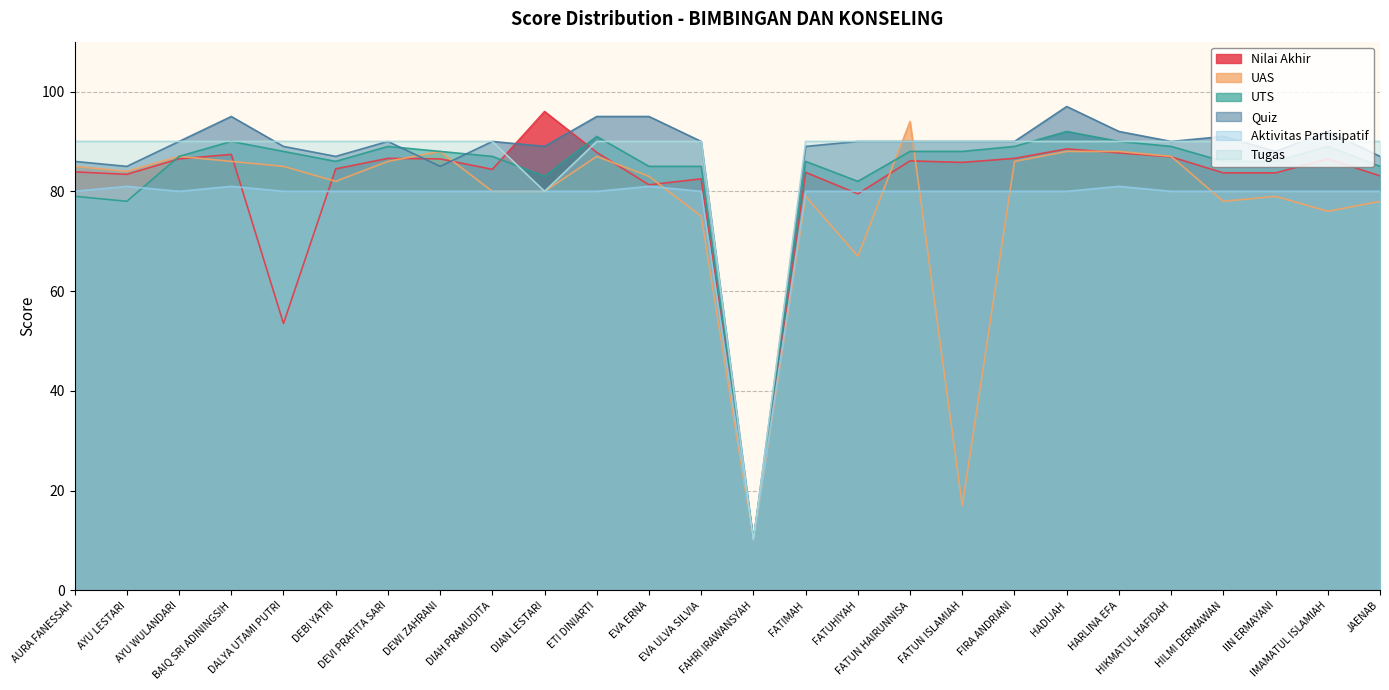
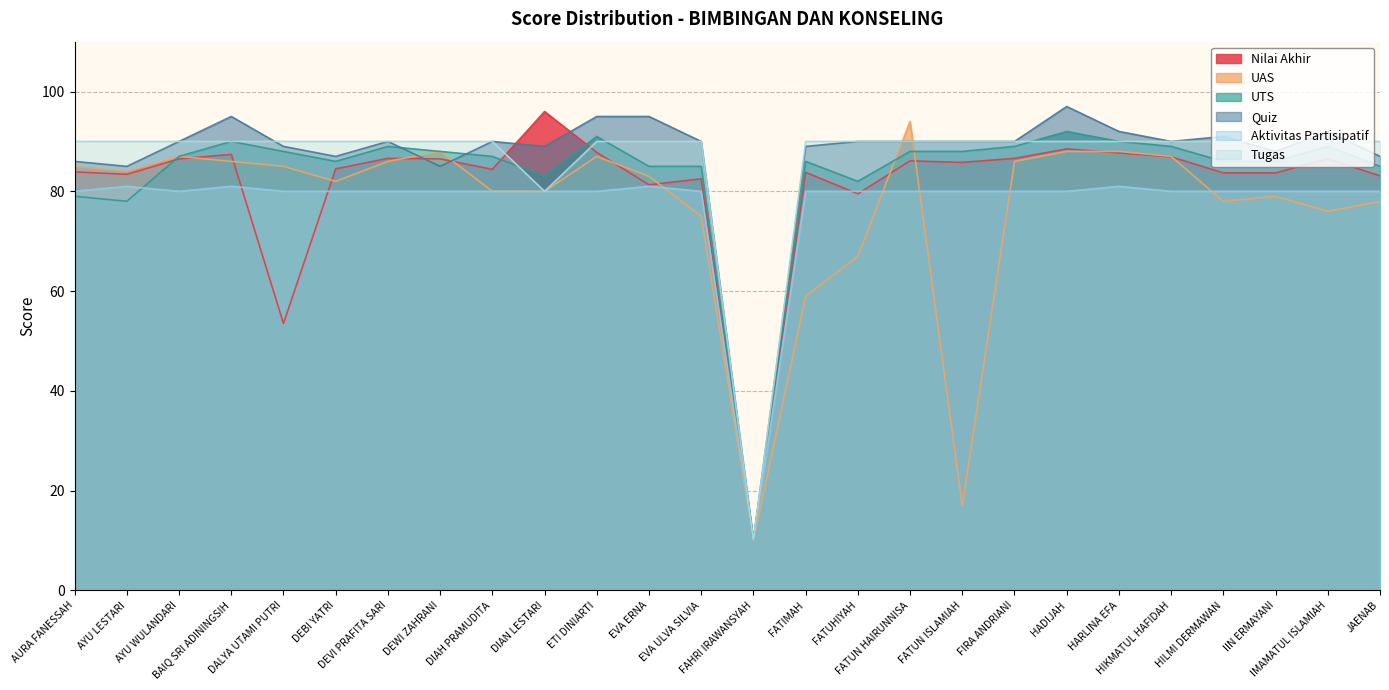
  {
    "Nilai Akhir": {
      "AURA FANESSAH": 84,
      "AYU LESTARI": 83,
      "BAIQ SRI ADININGSIH": 87,
      "DALYA UTAMI PUTRI": 54,
      "DEBI YATRI": 85,
      "DEVI PRAFITA SARI": 87,
      "DEWI ZAHRANI": 87,
      "DIAH PRAMUDITA": 84,
      "DIAN LESTARI": 96,
      "ETI DINIARTI": 88,
      "EVA ULVA SILVIA": 83,
      "FATIMAH": 84,
      "FATUN HAIRUNNISA": 86,
      "FATUN ISLAMIAH": 86,
      "FIRA ANDRIANI": 87,
      "HILMI DERMAWAN": 84,
      "IIN ERMAYANI": 84,
      "JAENAB": 83
    },
    "UAS": {
      "AURA FANESSAH": 85,
      "AYU LESTARI": 84,
      "BAIQ SRI ADININGSIH": 86,
      "DALYA UTAMI PUTRI": 85,
      "DEBI YATRI": 82,
      "DEVI PRAFITA SARI": 86,
      "ETI DINIARTI": 87,
      "EVA ERNA": 83,
      "EVA ULVA SILVIA": 75,
-     "FATIMAH": 79,
+     "FATIMAH": 59,
      "FATUHIYAH": 67,
      "FATUN HAIRUNNISA": 94,
      "FATUN ISLAMIAH": 17,
      "FIRA ANDRIANI": 86,
      "HILMI DERMAWAN": 78,
      "IIN ERMAYANI": 79,
      "IMAMATUL ISLAMIAH": 76,
      "JAENAB": 78
    }
  }
